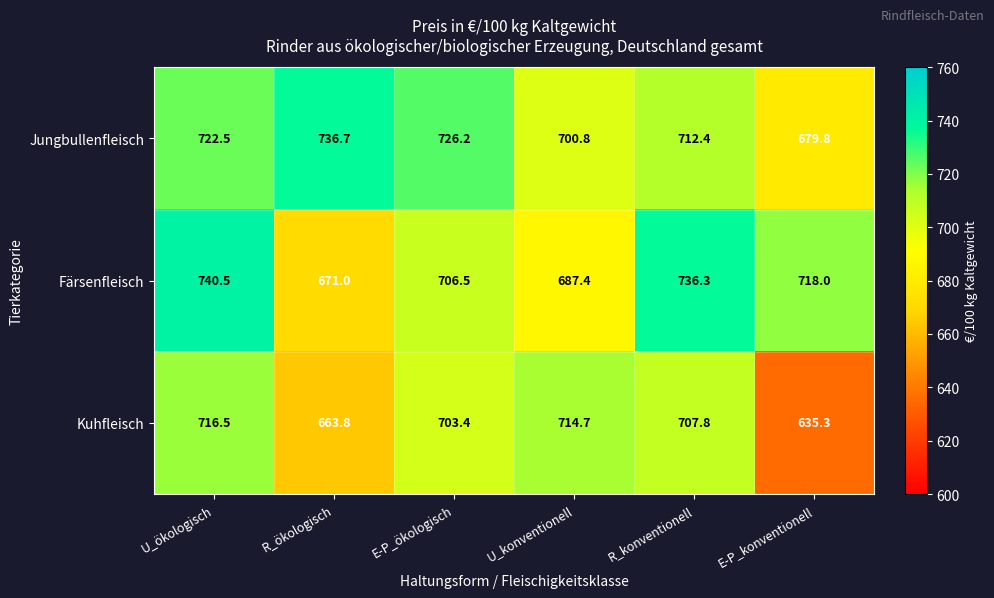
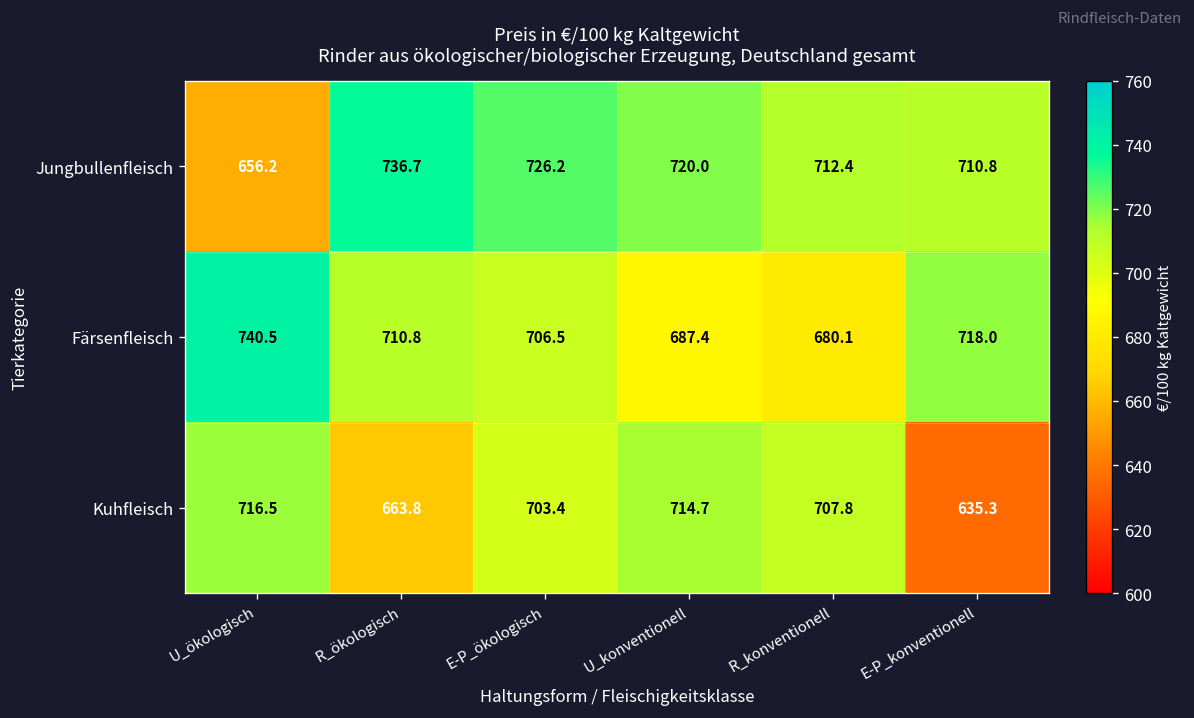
  {
    "Jungbullenfleisch": {
-     "U_ökologisch": 722.5,
+     "U_ökologisch": 656.2,
      "R_ökologisch": 736.7,
      "E-P_ökologisch": 726.2,
-     "U_konventionell": 700.8,
+     "U_konventionell": 720.0,
      "R_konventionell": 712.4,
-     "E-P_konventionell": 679.8
+     "E-P_konventionell": 710.8
    },
    "Färsenfleisch": {
      "U_ökologisch": 740.5,
-     "R_ökologisch": 671.0,
+     "R_ökologisch": 710.8,
      "E-P_ökologisch": 706.5,
      "U_konventionell": 687.4,
-     "R_konventionell": 736.3,
+     "R_konventionell": 680.1,
      "E-P_konventionell": 718.0
    },
    "Kuhfleisch": {
      "U_ökologisch": 716.5,
      "R_ökologisch": 663.8,
      "E-P_ökologisch": 703.4,
      "U_konventionell": 714.7,
      "R_konventionell": 707.8,
      "E-P_konventionell": 635.3
    }
  }
